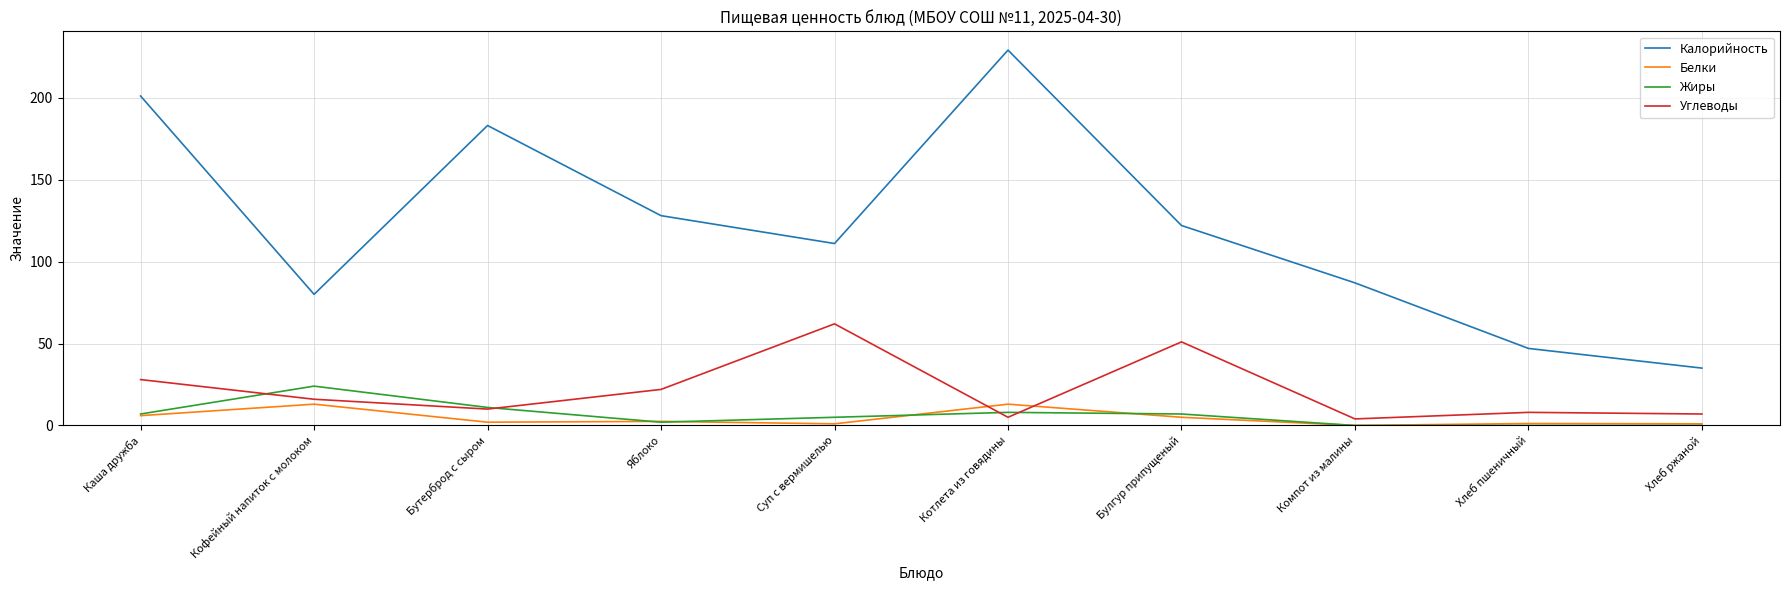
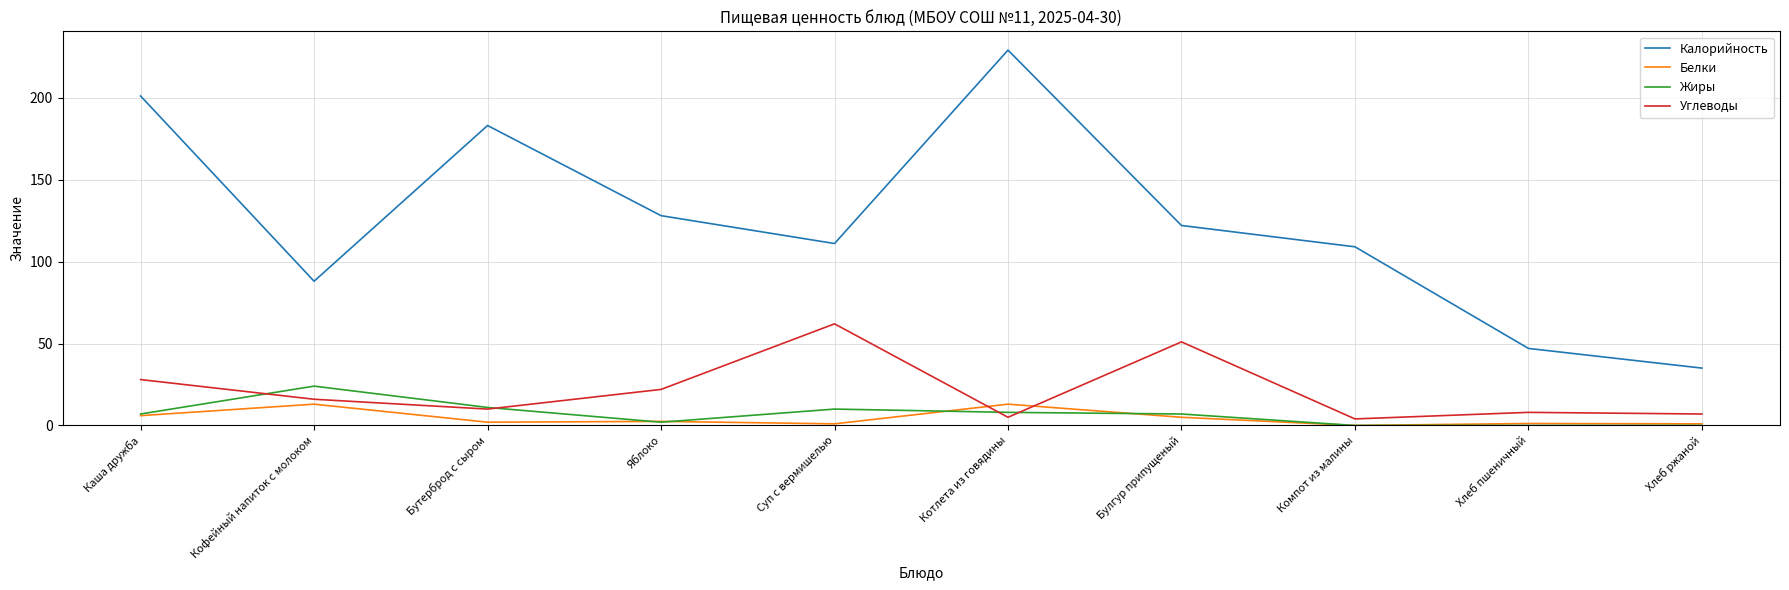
  {
    "Калорийность": {
      "Каша дружба": 201,
-     "Кофейный напиток с молоком": 80,
+     "Кофейный напиток с молоком": 88,
      "Бутерброд с сыром": 183,
      "Яблоко": 128,
      "Суп с вермишелью": 111,
      "Котлета из говядины": 229,
      "Булгур припущеный": 122,
-     "Компот из малины": 87,
+     "Компот из малины": 109,
      "Хлеб пшеничный": 47,
      "Хлеб ржаной": 35
    },
    "Белки": {
      "Кофейный напиток с молоком": 13,
      "Бутерброд с сыром": 2,
      "Суп с вермишелью": 1,
      "Котлета из говядины": 13,
      "Булгур припущеный": 5
    },
    "Жиры": {
      "Кофейный напиток с молоком": 24,
-     "Суп с вермишелью": 5,
+     "Суп с вермишелью": 10,
      "Котлета из говядины": 8,
      "Булгур припущеный": 7
    },
    "Углеводы": {
      "Каша дружба": 28,
      "Кофейный напиток с молоком": 16,
      "Яблоко": 22,
      "Суп с вермишелью": 62,
      "Котлета из говядины": 5,
      "Булгур припущеный": 51,
      "Компот из малины": 4,
      "Хлеб пшеничный": 8,
      "Хлеб ржаной": 7
    }
  }
